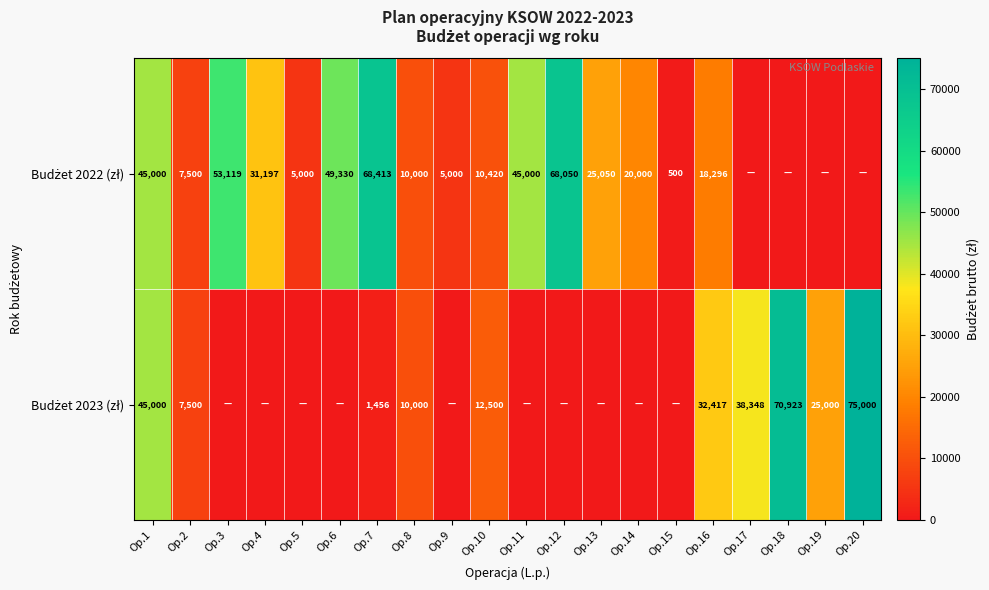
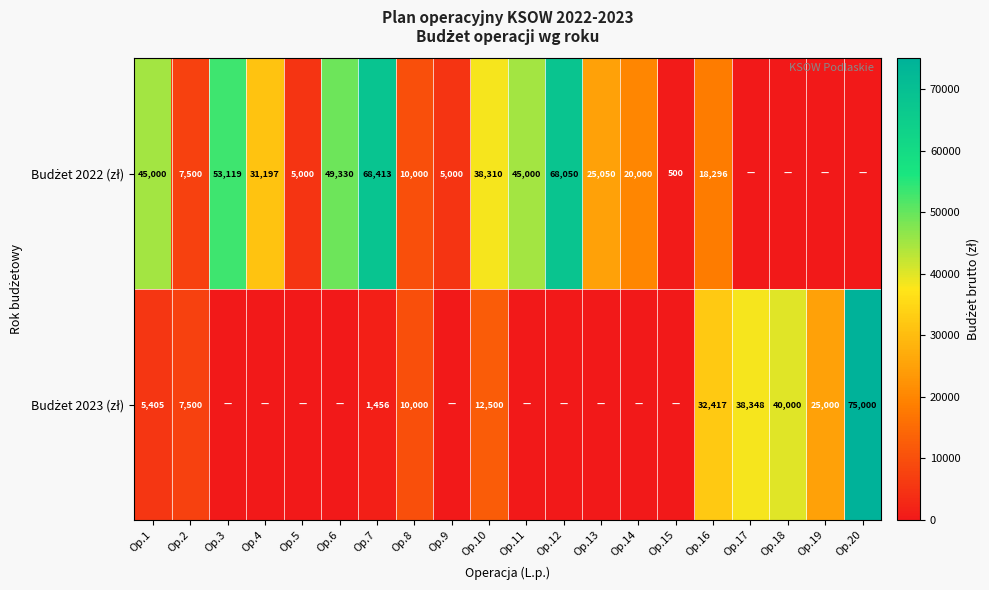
  {
    "Budżet 2022 (zł)": {
      "Op.1": "45,000",
      "Op.2": "7,500",
      "Op.3": "53,119",
      "Op.4": "31,197",
      "Op.5": "5,000",
      "Op.6": "49,330",
      "Op.7": "68,413",
      "Op.8": "10,000",
      "Op.9": "5,000",
-     "Op.10": "10,420",
+     "Op.10": "38,310",
      "Op.11": "45,000",
      "Op.12": "68,050",
      "Op.13": "25,050",
      "Op.14": "20,000",
      "Op.15": "500",
      "Op.16": "18,296"
    },
    "Budżet 2023 (zł)": {
-     "Op.1": "45,000",
+     "Op.1": "5,405",
      "Op.2": "7,500",
      "Op.7": "1,456",
      "Op.8": "10,000",
      "Op.10": "12,500",
      "Op.16": "32,417",
      "Op.17": "38,348",
-     "Op.18": "70,923",
+     "Op.18": "40,000",
      "Op.19": "25,000",
      "Op.20": "75,000"
    }
  }
